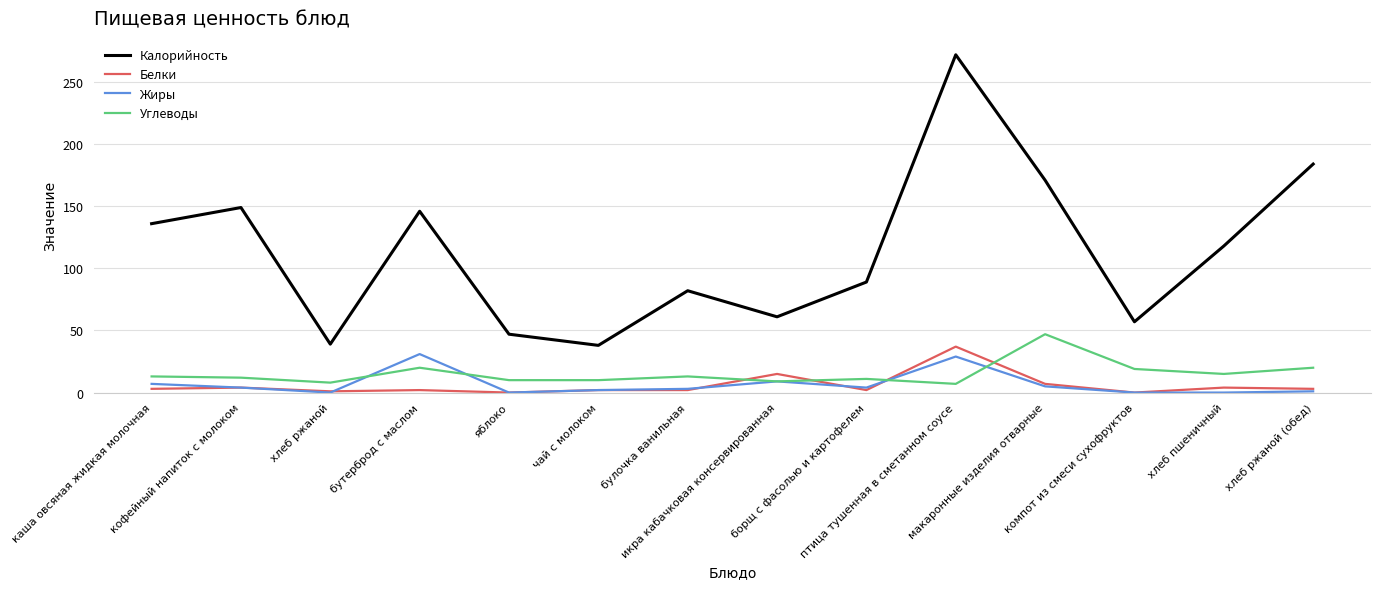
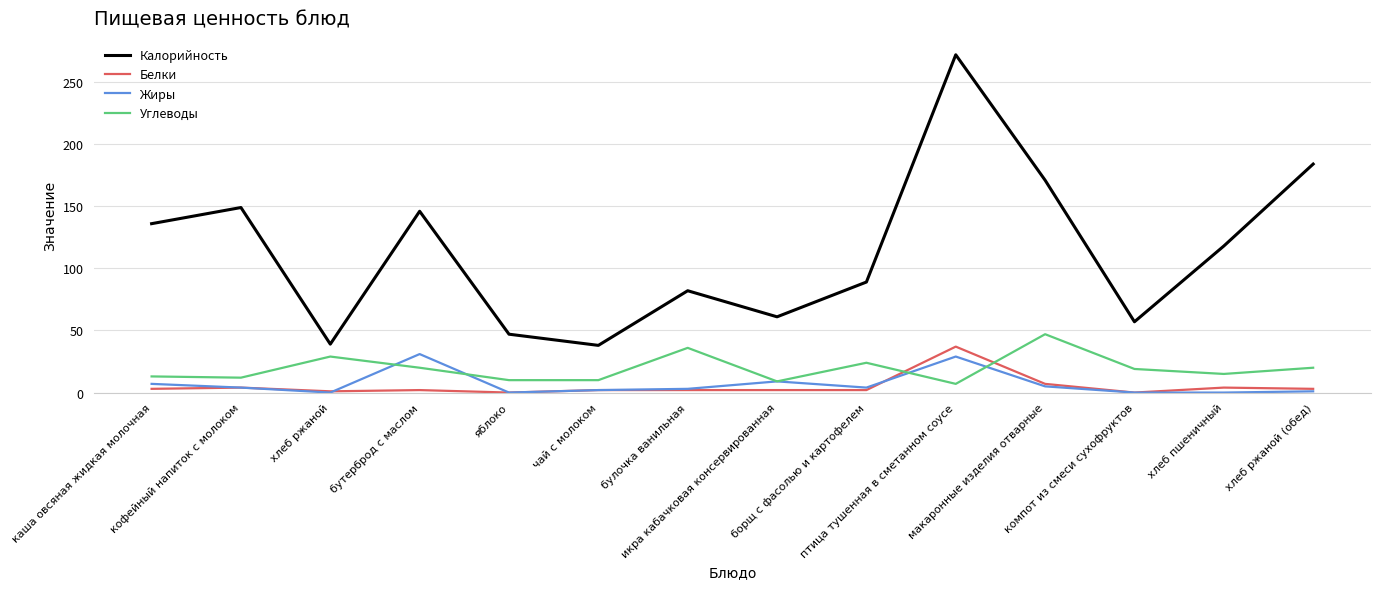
  {
    "Калорийность": {
      "каша овсяная жидкая молочная": 136,
      "кофейный напиток с молоком": 149,
      "хлеб ржаной": 39,
      "бутерброд с маслом": 146,
      "яблоко": 47,
      "чай с молоком": 38,
      "булочка ванильная": 82,
      "икра кабачковая консервированная": 61,
      "борщ с фасолью и картофелем": 89,
      "птица тушенная в сметанном соусе": 272,
      "макаронные изделия отварные": 171,
      "компот из смеси сухофруктов": 57,
      "хлеб пшеничный": 118,
      "хлеб ржаной (обед)": 184
    },
    "Белки": {
      "каша овсяная жидкая молочная": 3,
      "бутерброд с маслом": 2,
-     "икра кабачковая консервированная": 15,
+     "икра кабачковая консервированная": 2,
      "птица тушенная в сметанном соусе": 37,
      "хлеб пшеничный": 4
    },
    "Жиры": {
      "каша овсяная жидкая молочная": 7,
      "бутерброд с маслом": 31,
      "птица тушенная в сметанном соусе": 29,
      "хлеб пшеничный": 0
    },
    "Углеводы": {
      "каша овсяная жидкая молочная": 13,
      "кофейный напиток с молоком": 12,
-     "хлеб ржаной": 8,
+     "хлеб ржаной": 29,
      "бутерброд с маслом": 20,
      "яблоко": 10,
      "чай с молоком": 10,
-     "булочка ванильная": 13,
-     "борщ с фасолью и картофелем": 11,
+     "булочка ванильная": 36,
+     "борщ с фасолью и картофелем": 24,
      "птица тушенная в сметанном соусе": 7,
      "макаронные изделия отварные": 47,
      "компот из смеси сухофруктов": 19,
      "хлеб пшеничный": 15,
      "хлеб ржаной (обед)": 20
    }
  }
